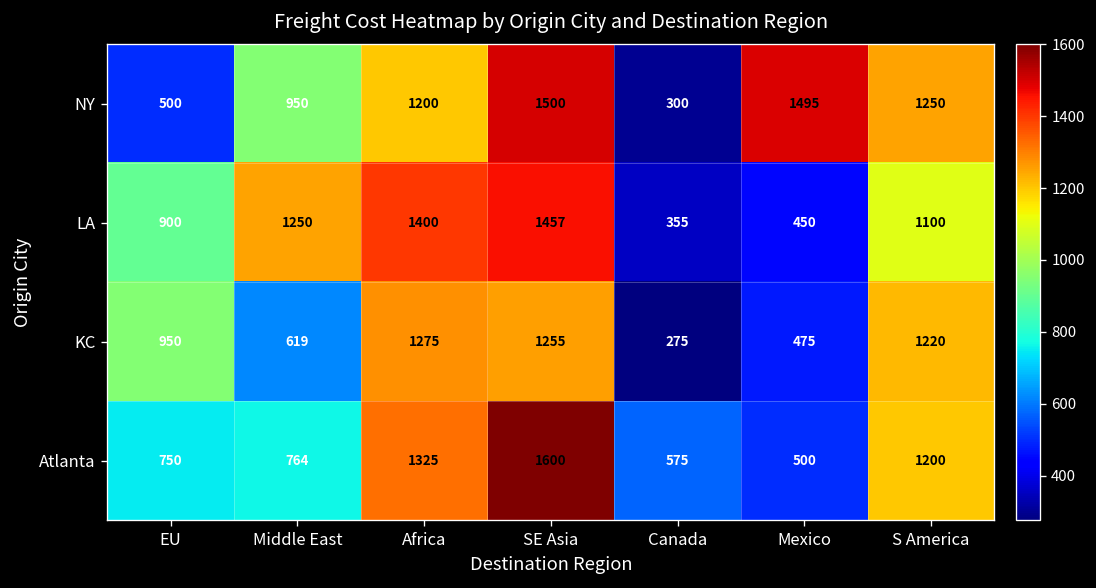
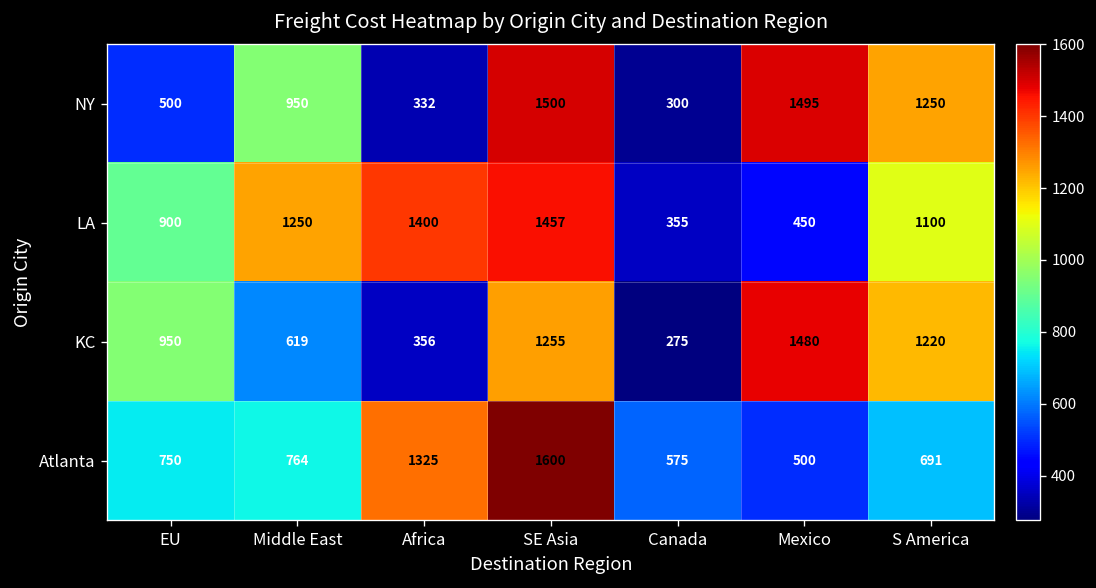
  {
    "NY": {
      "EU": 500,
      "Middle East": 950,
-     "Africa": 1200,
+     "Africa": 332,
      "SE Asia": 1500,
      "Canada": 300,
      "Mexico": 1495,
      "S America": 1250
    },
    "LA": {
      "EU": 900,
      "Middle East": 1250,
      "Africa": 1400,
      "SE Asia": 1457,
      "Canada": 355,
      "Mexico": 450,
      "S America": 1100
    },
    "KC": {
      "EU": 950,
      "Middle East": 619,
-     "Africa": 1275,
+     "Africa": 356,
      "SE Asia": 1255,
      "Canada": 275,
-     "Mexico": 475,
+     "Mexico": 1480,
      "S America": 1220
    },
    "Atlanta": {
      "EU": 750,
      "Middle East": 764,
      "Africa": 1325,
      "SE Asia": 1600,
      "Canada": 575,
      "Mexico": 500,
-     "S America": 1200
+     "S America": 691
    }
  }
